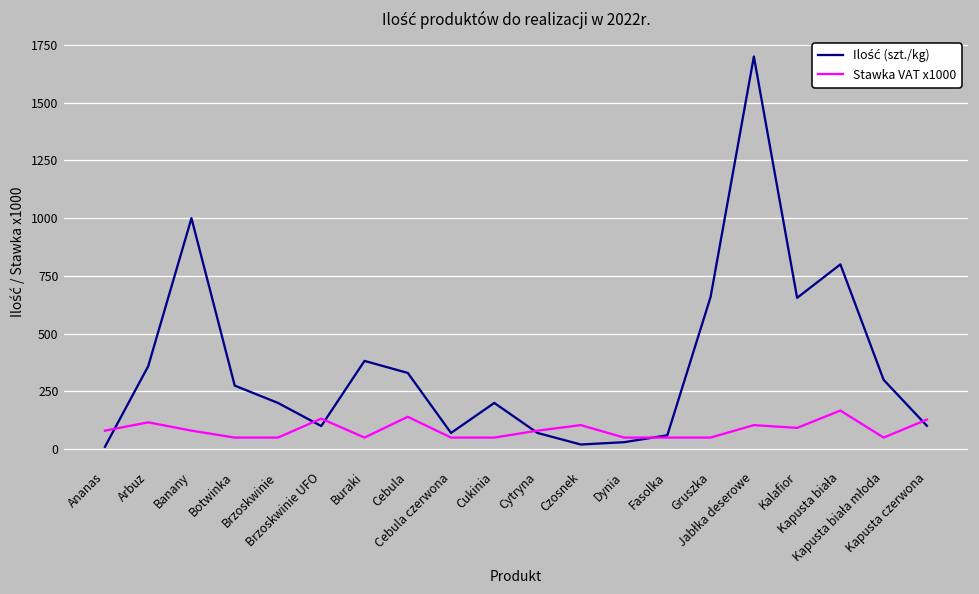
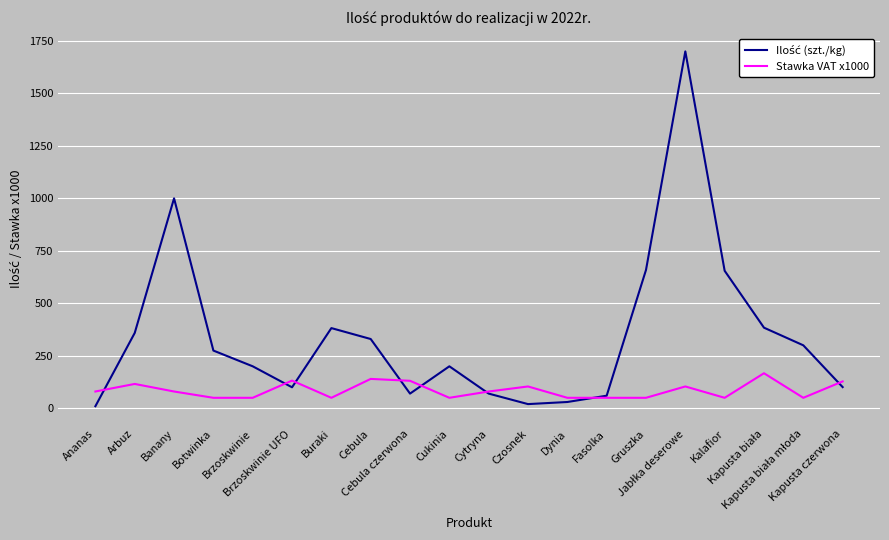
  {
    "Ilość (szt./kg)": {
      "Ananas": 10,
      "Arbuz": 360,
      "Banany": 1000,
      "Botwinka": 280,
      "Brzoskwinie": 200,
      "Brzoskwinie UFO": 100,
      "Buraki": 380,
      "Cebula": 330,
      "Cebula czerwona": 70,
      "Cukinia": 200,
      "Czosnek": 20,
      "Dynia": 30,
      "Gruszka": 660,
      "Jabłka deserowe": 1700,
      "Kalafior": 660,
-     "Kapusta biała": 800,
+     "Kapusta biała": 380,
      "Kapusta biała młoda": 300,
      "Kapusta czerwona": 100
    },
    "Stawka VAT x1000": {
      "Ananas": 80,
      "Arbuz": 120,
      "Banany": 80,
      "Botwinka": 50,
      "Brzoskwinie": 50,
      "Brzoskwinie UFO": 130,
      "Buraki": 50,
      "Cebula": 140,
-     "Cebula czerwona": 50,
+     "Cebula czerwona": 130,
      "Cukinia": 50,
      "Czosnek": 100,
      "Dynia": 50,
      "Gruszka": 50,
      "Jabłka deserowe": 100,
-     "Kalafior": 90,
+     "Kalafior": 50,
      "Kapusta biała": 170,
      "Kapusta biała młoda": 50,
      "Kapusta czerwona": 130
    }
  }
